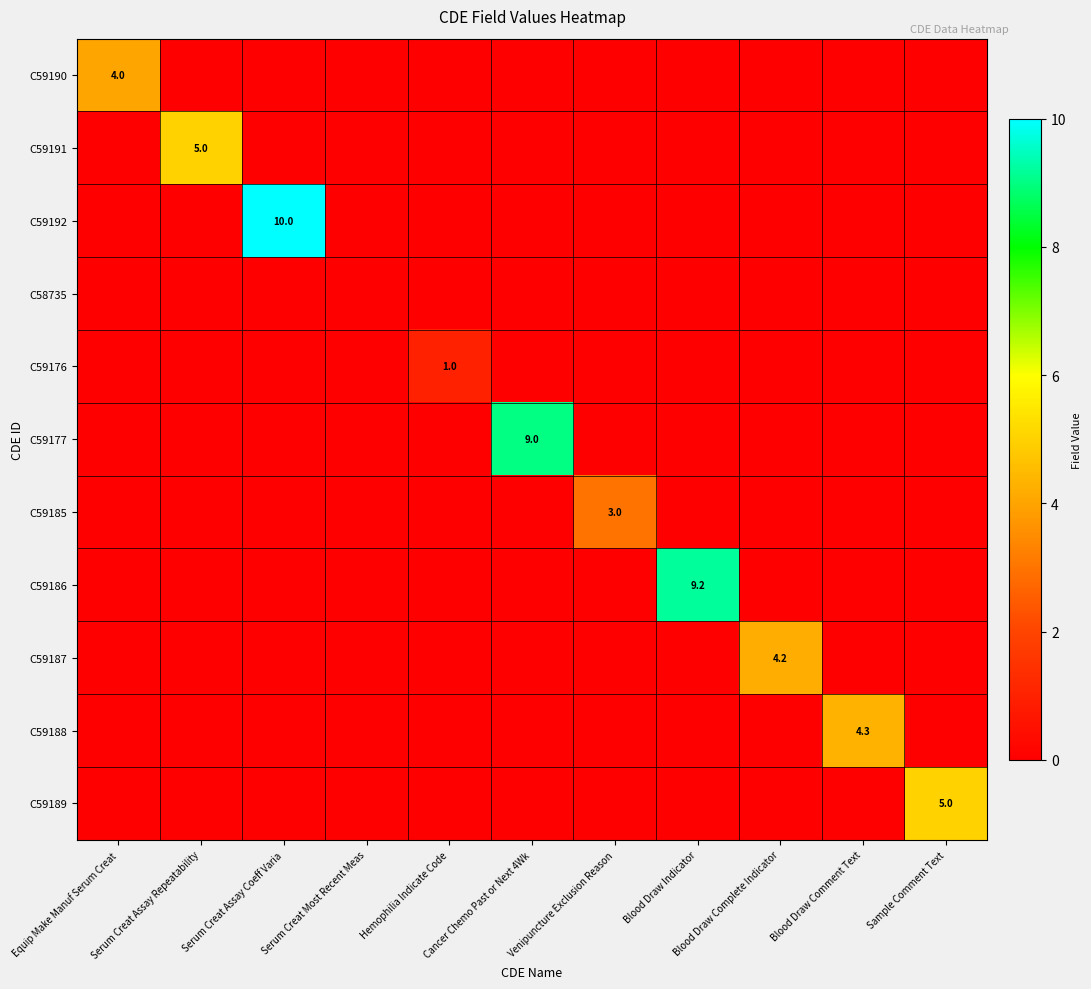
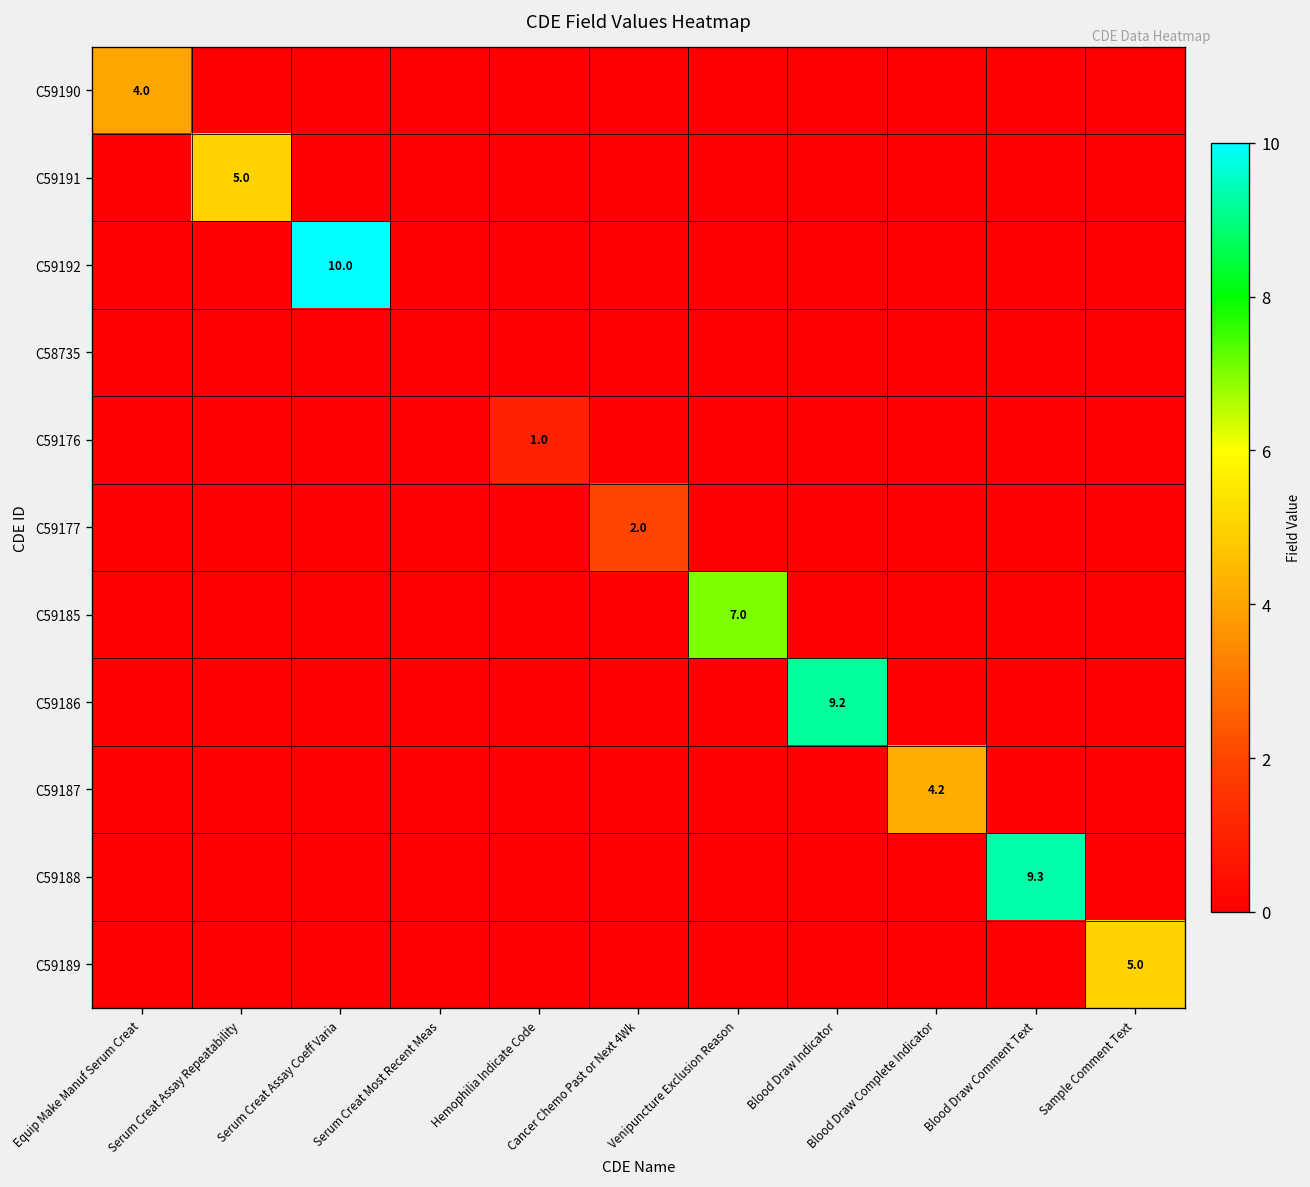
  {
    "C59190": {
      "Equip Make Manuf Serum Creat": 4.0
    },
    "C59191": {
      "Serum Creat Assay Repeatability": 5.0
    },
    "C59192": {
      "Serum Creat Assay Coeff Varia": 10.0
    },
    "C59176": {
      "Hemophilia Indicate Code": 1.0
    },
    "C59177": {
-     "Cancer Chemo Past or Next 4Wk": 9.0
+     "Cancer Chemo Past or Next 4Wk": 2.0
    },
    "C59185": {
-     "Venipuncture Exclusion Reason": 3.0
+     "Venipuncture Exclusion Reason": 7.0
    },
    "C59186": {
      "Blood Draw Indicator": 9.2
    },
    "C59187": {
      "Blood Draw Complete Indicator": 4.2
    },
    "C59188": {
-     "Blood Draw Comment Text": 4.3
+     "Blood Draw Comment Text": 9.3
    },
    "C59189": {
      "Sample Comment Text": 5.0
    }
  }
